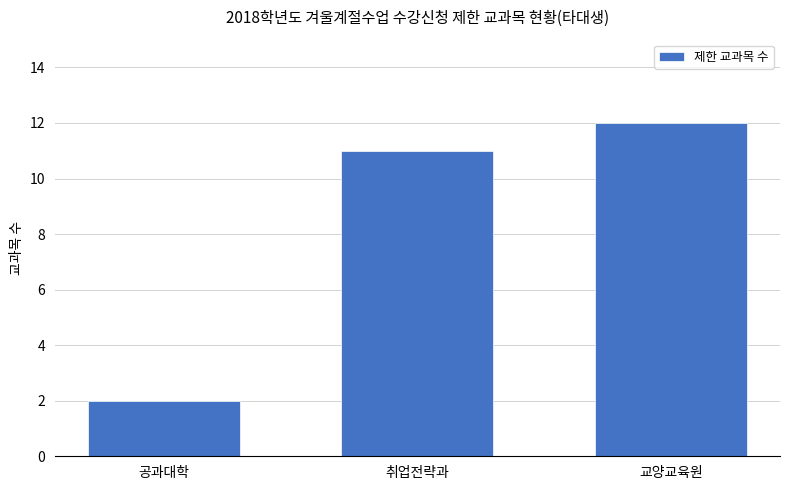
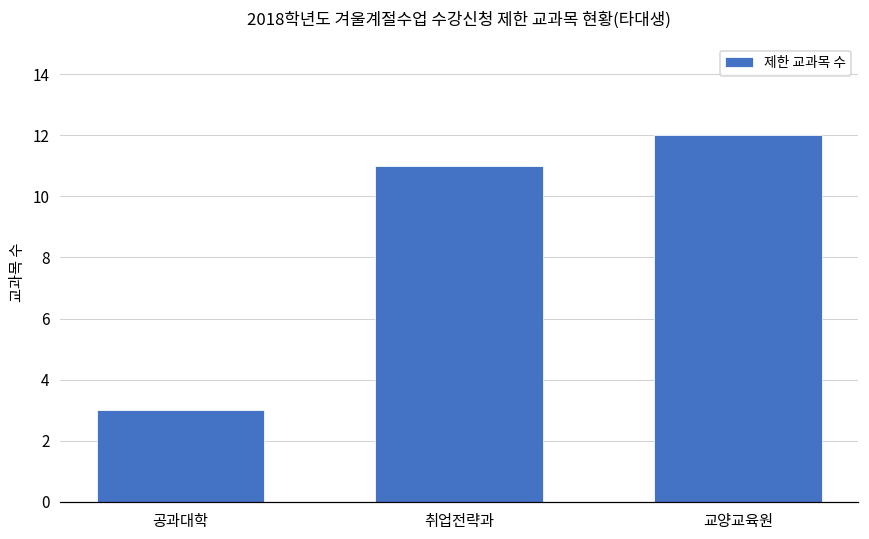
  {
-   "공과대학": 2,
+   "공과대학": 3,
    "취업전략과": 11,
    "교양교육원": 12
  }
